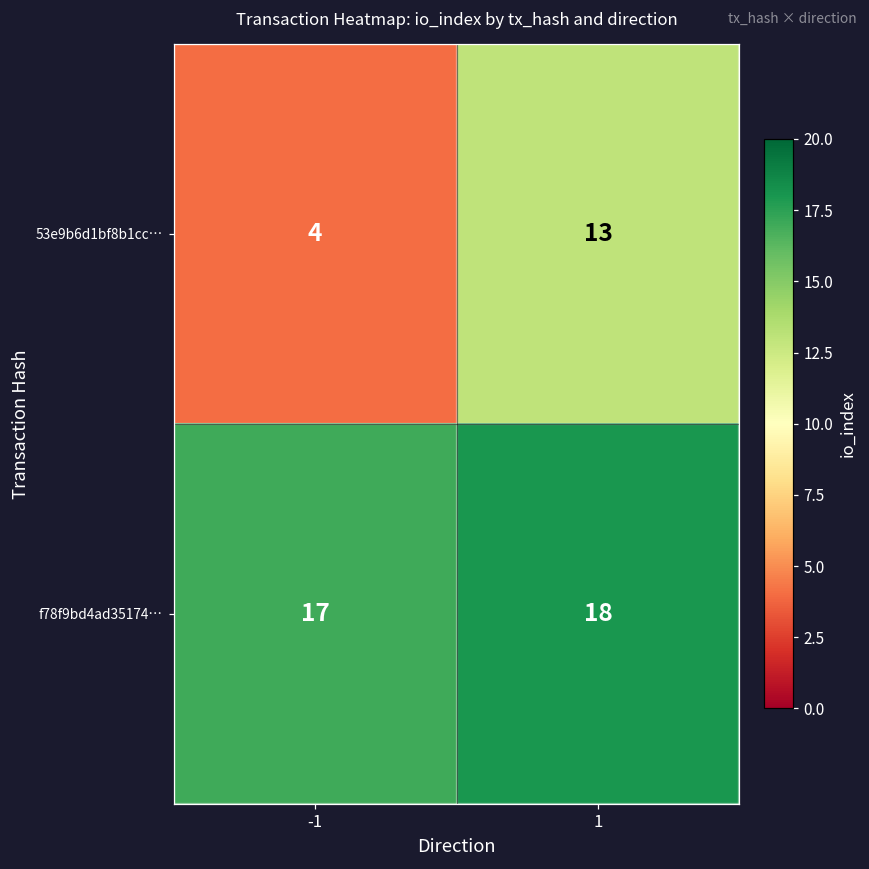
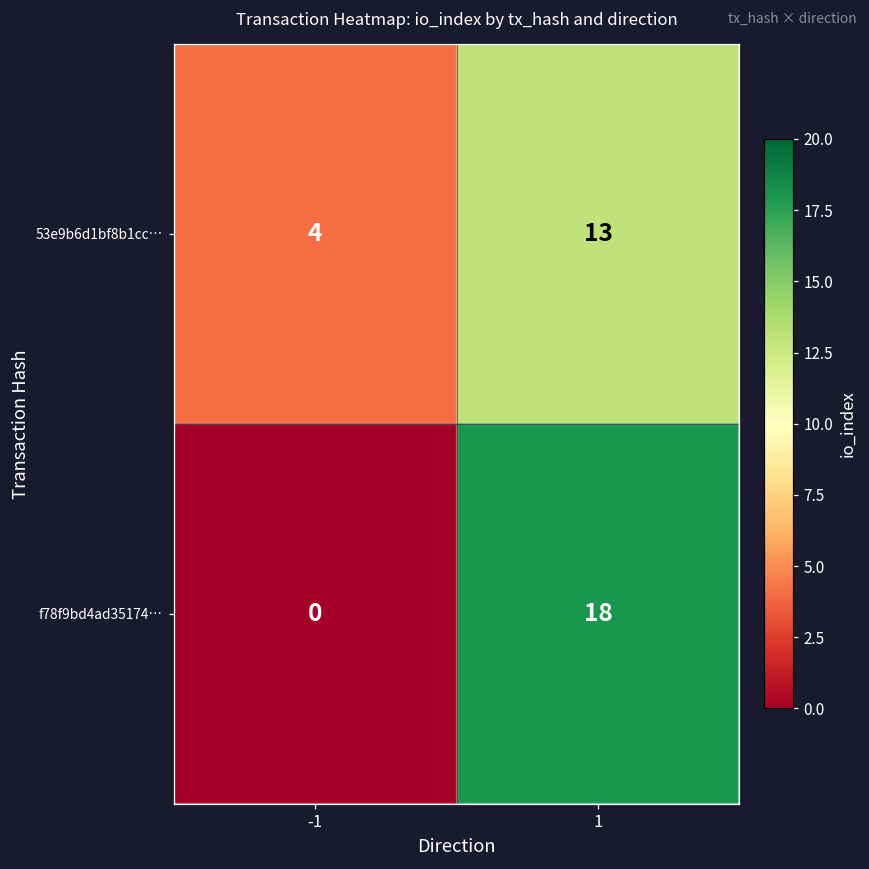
  {
    "53e9b6d1bf8b1cc…": {
      "-1": 4,
      "1": 13
    },
    "f78f9bd4ad35174…": {
-     "-1": 17,
+     "-1": 0,
      "1": 18
    }
  }
